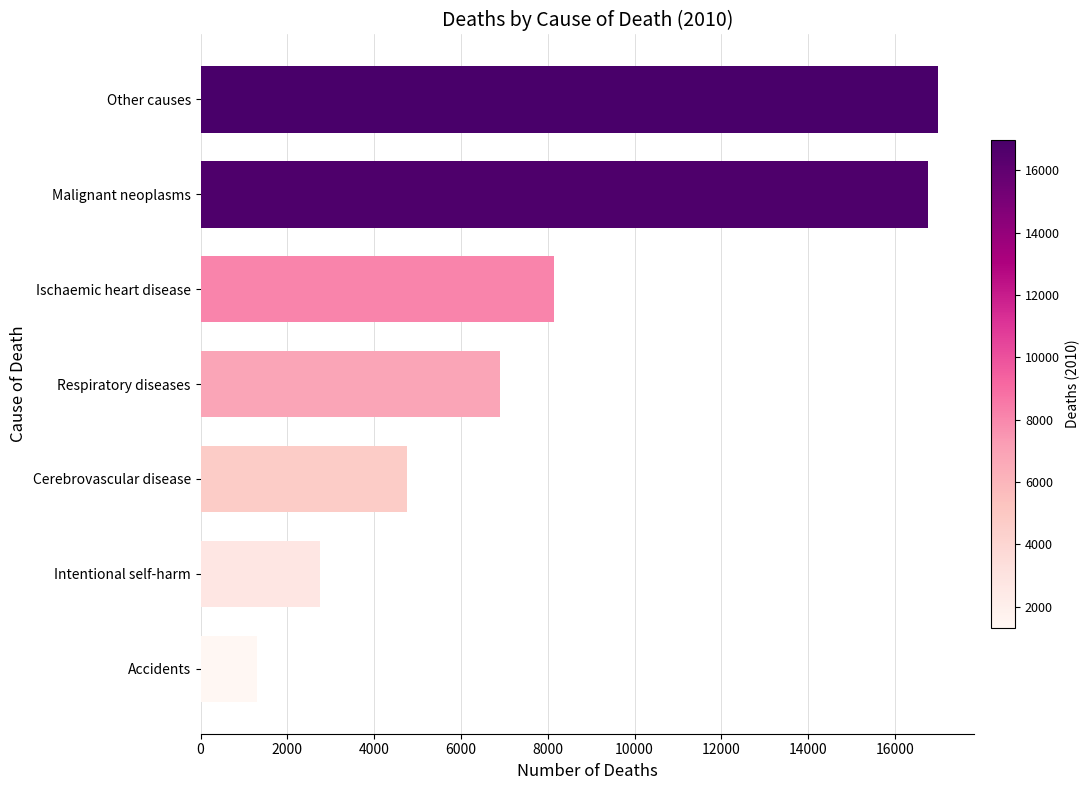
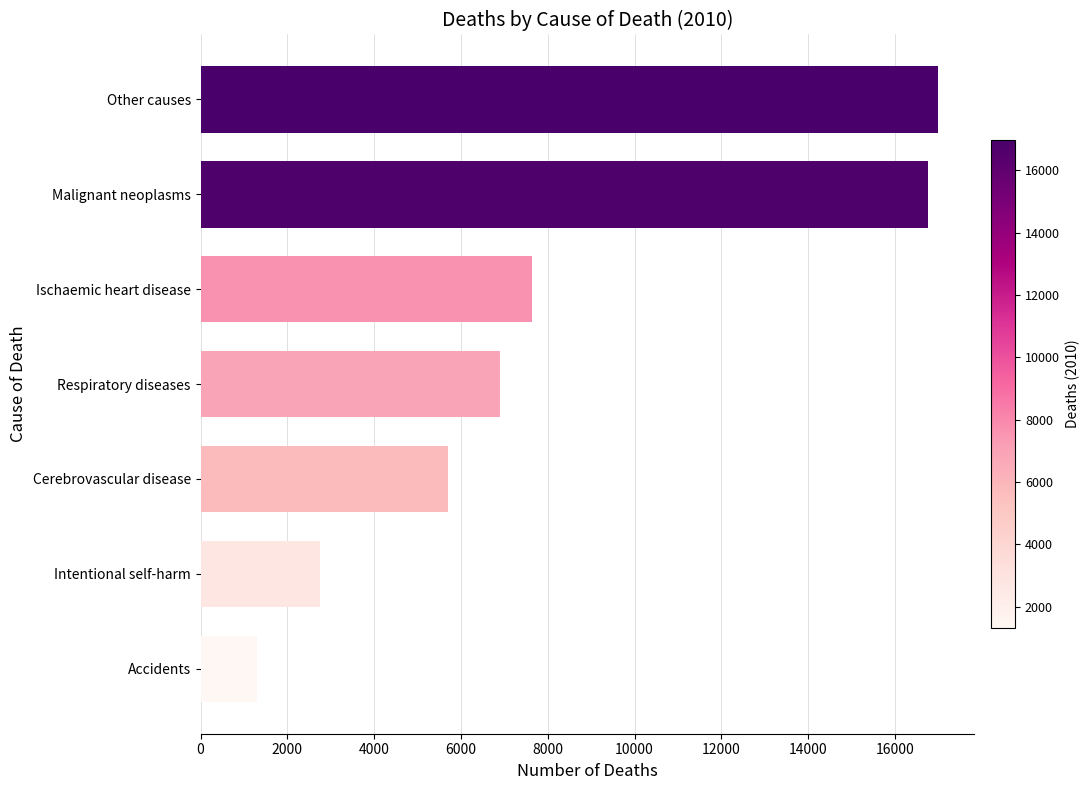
  {
    "Other causes": 17000,
    "Malignant neoplasms": 16800,
-   "Ischaemic heart disease": 8100,
+   "Ischaemic heart disease": 7600,
    "Respiratory diseases": 6900,
-   "Cerebrovascular disease": 4800,
+   "Cerebrovascular disease": 5700,
    "Intentional self-harm": 2800,
    "Accidents": 1300
  }
